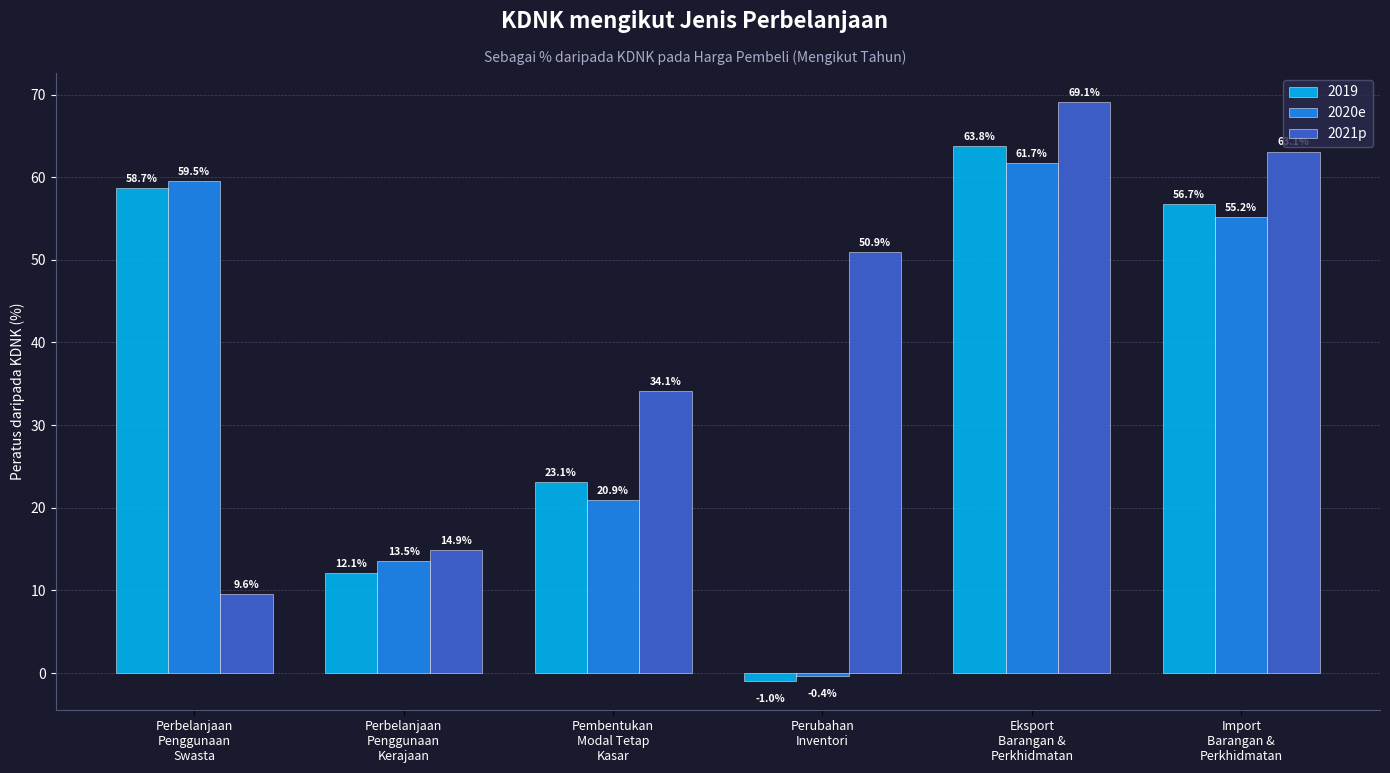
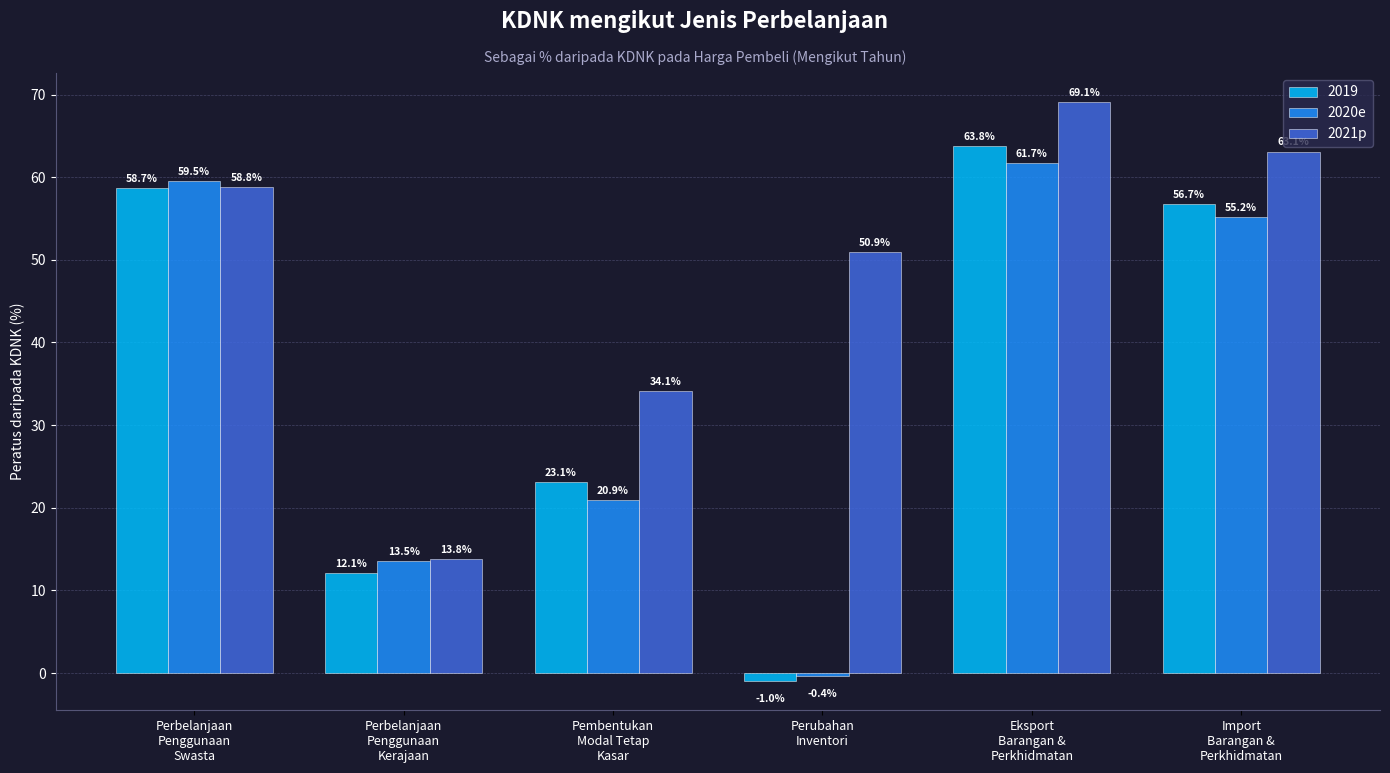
  {
    "2021p": {
-     "Perbelanjaan Penggunaan Swasta": "9.6%",
-     "Perbelanjaan Penggunaan Kerajaan": "14.9%",
+     "Perbelanjaan Penggunaan Swasta": "58.8%",
+     "Perbelanjaan Penggunaan Kerajaan": "13.8%",
      "Pembentukan Modal Tetap Kasar": "34.1%",
      "Perubahan Inventori": "50.9%",
      "Eksport Barangan & Perkhidmatan": "69.1%"
    }
  }
